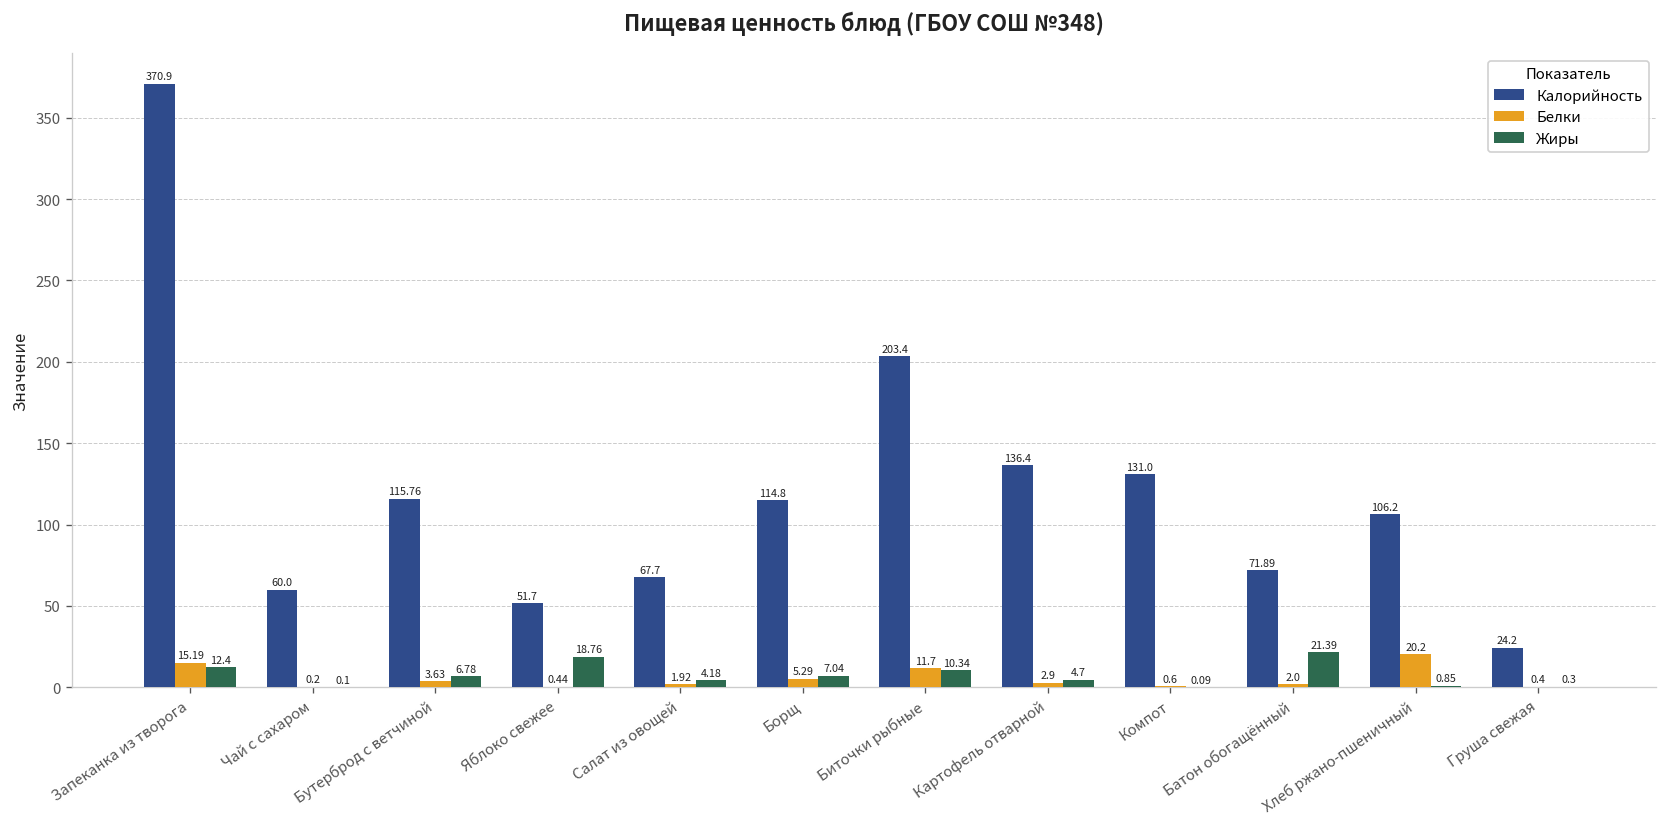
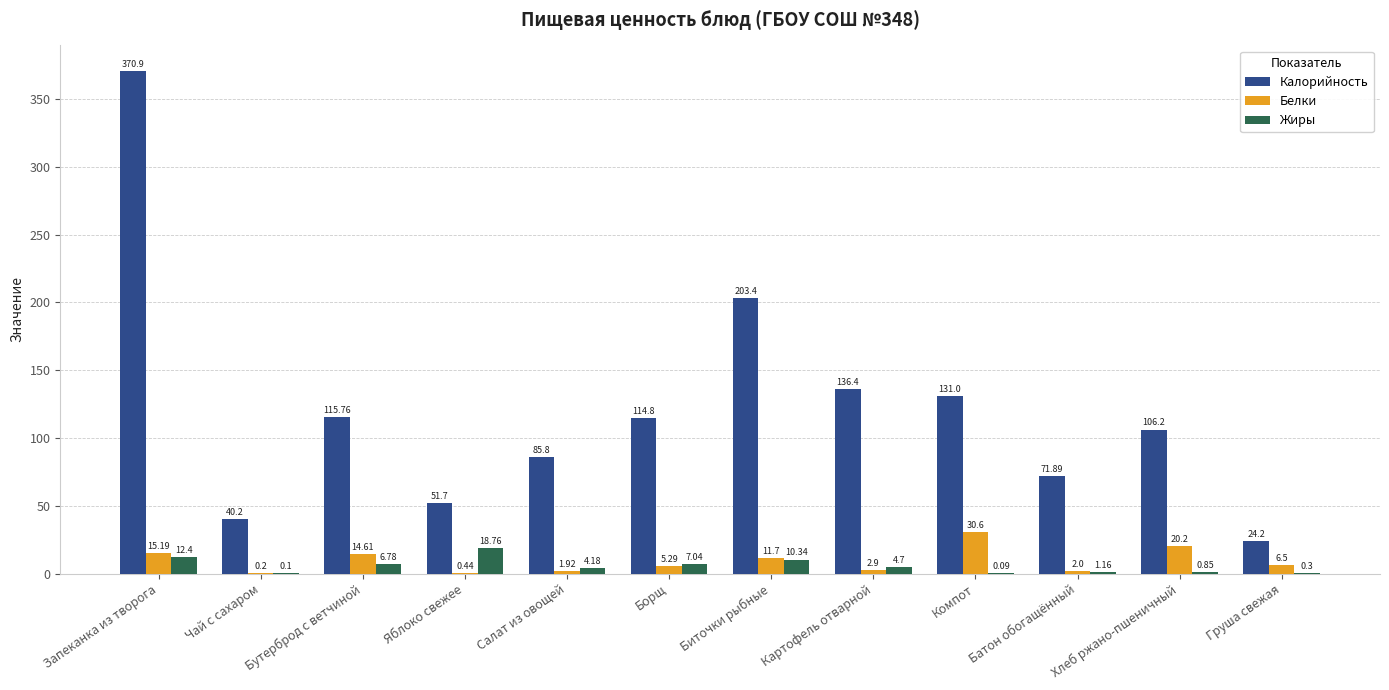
  {
    "Калорийность": {
      "Запеканка из творога": 370.9,
-     "Чай с сахаром": 60.0,
+     "Чай с сахаром": 40.2,
      "Бутерброд с ветчиной": 115.76,
      "Яблоко свежее": 51.7,
-     "Салат из овощей": 67.7,
+     "Салат из овощей": 85.8,
      "Борщ": 114.8,
      "Биточки рыбные": 203.4,
      "Картофель отварной": 136.4,
      "Компот": 131.0,
      "Батон обогащённый": 71.89,
      "Хлеб ржано-пшеничный": 106.2,
      "Груша свежая": 24.2
    },
    "Белки": {
      "Запеканка из творога": 15.19,
      "Чай с сахаром": 0.2,
-     "Бутерброд с ветчиной": 3.63,
+     "Бутерброд с ветчиной": 14.61,
      "Яблоко свежее": 0.44,
      "Салат из овощей": 1.92,
      "Борщ": 5.29,
      "Биточки рыбные": 11.7,
      "Картофель отварной": 2.9,
-     "Компот": 0.6,
+     "Компот": 30.6,
      "Батон обогащённый": 2.0,
      "Хлеб ржано-пшеничный": 20.2,
-     "Груша свежая": 0.4
+     "Груша свежая": 6.5
    },
    "Жиры": {
      "Запеканка из творога": 12.4,
      "Чай с сахаром": 0.1,
      "Бутерброд с ветчиной": 6.78,
      "Яблоко свежее": 18.76,
      "Салат из овощей": 4.18,
      "Борщ": 7.04,
      "Биточки рыбные": 10.34,
      "Картофель отварной": 4.7,
      "Компот": 0.09,
-     "Батон обогащённый": 21.39,
+     "Батон обогащённый": 1.16,
      "Хлеб ржано-пшеничный": 0.85,
      "Груша свежая": 0.3
    }
  }
